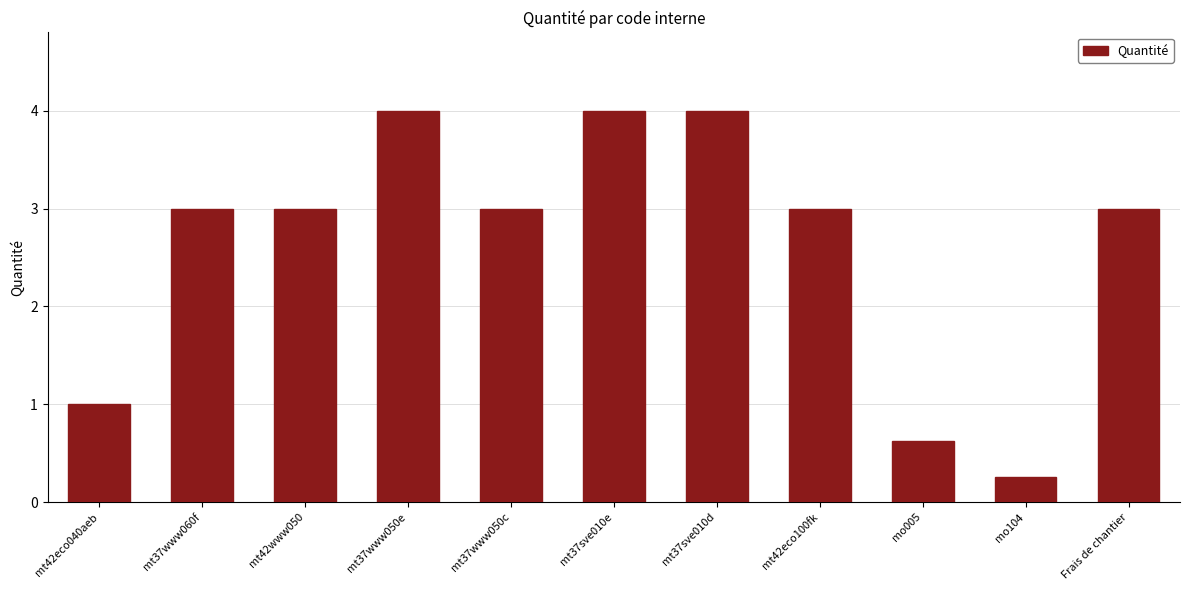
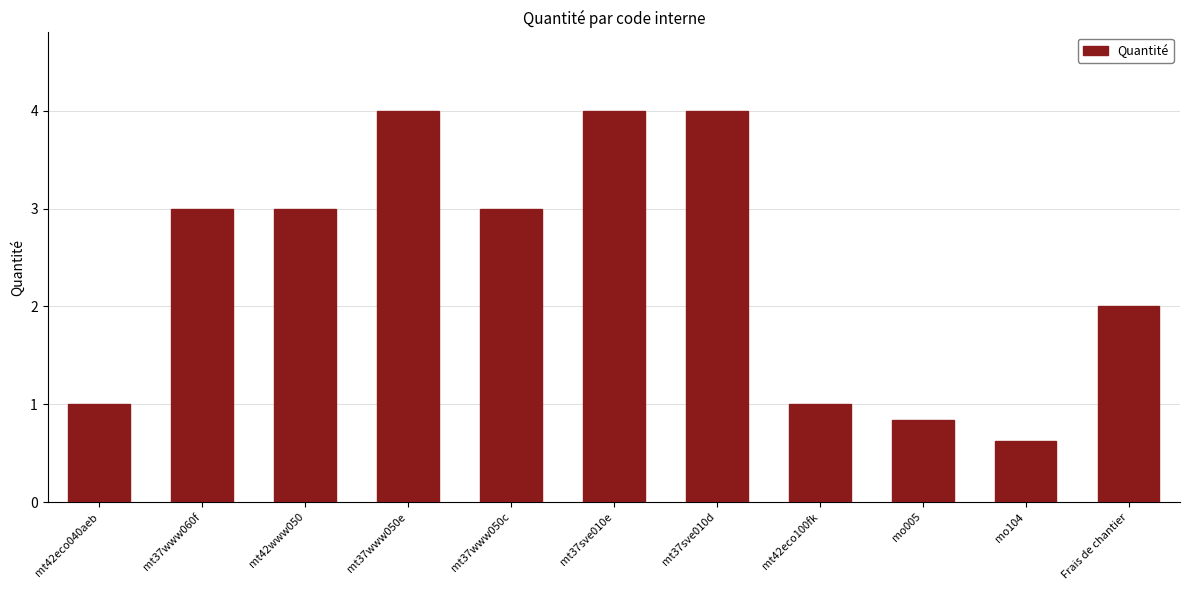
  {
    "mt42eco040aeb": 1.0,
    "mt37www060f": 3.0,
    "mt42www050": 3.0,
    "mt37www050e": 4.0,
    "mt37www050c": 3.0,
    "mt37sve010e": 4.0,
    "mt37sve010d": 4.0,
-   "mt42eco100fk": 3,
-   "mo005": 0.6,
-   "mo104": 0.3,
-   "Frais de chantier": 3
+   "mt42eco100fk": 1,
+   "mo005": 0.8,
+   "mo104": 0.6,
+   "Frais de chantier": 2
  }
